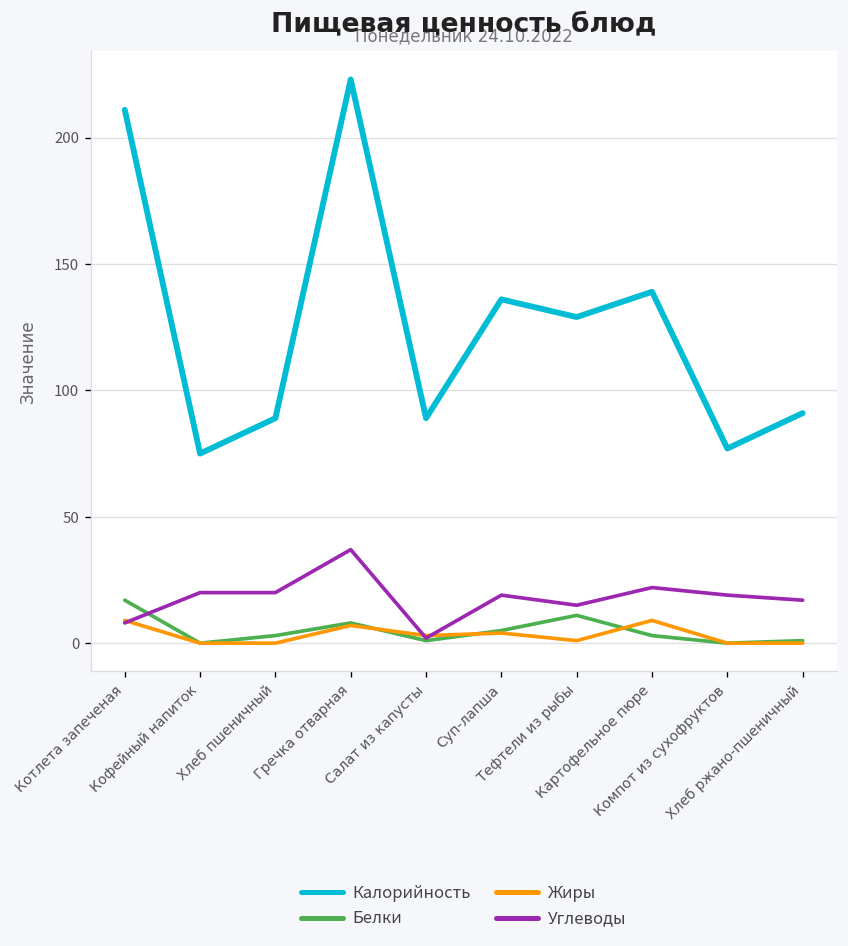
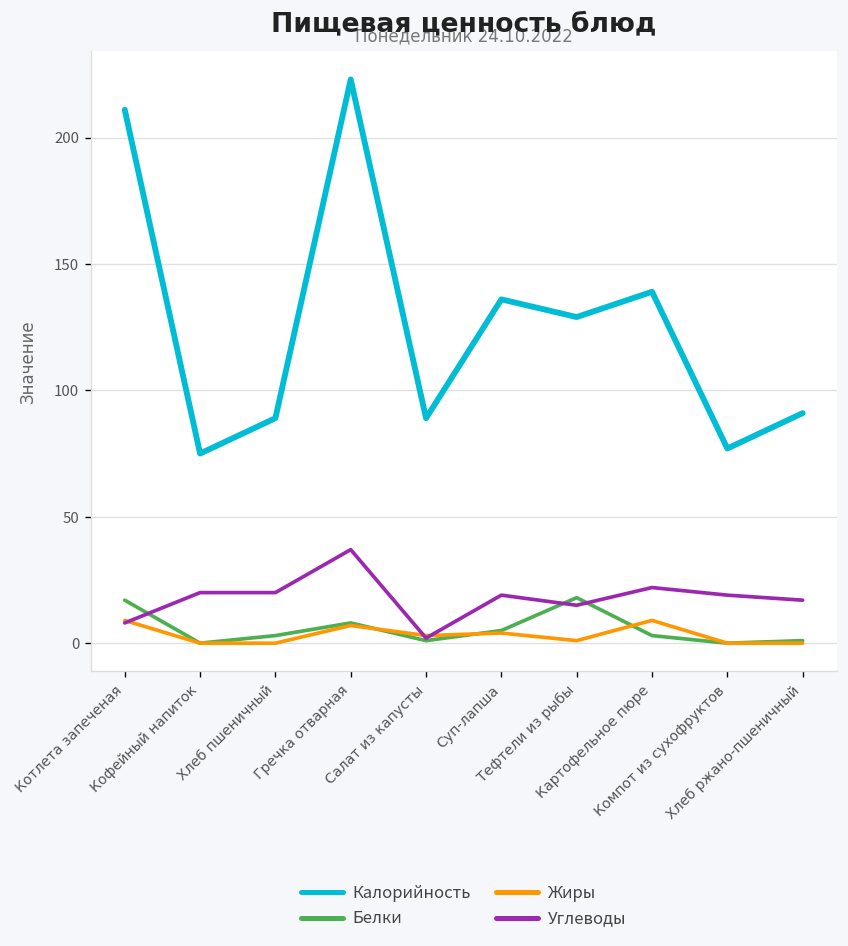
  {
    "Калорийность": {
      "Котлета запеченая": 211,
      "Кофейный напиток": 75,
      "Хлеб пшеничный": 89,
      "Гречка отварная": 223,
      "Салат из капусты": 89,
      "Суп-лапша": 136,
      "Тефтели из рыбы": 129,
      "Картофельное пюре": 139,
      "Компот из сухофруктов": 77,
      "Хлеб ржано-пшеничный": 91
    },
    "Белки": {
      "Котлета запеченая": 17,
      "Хлеб пшеничный": 3,
-     "Тефтели из рыбы": 11,
+     "Тефтели из рыбы": 18,
      "Картофельное пюре": 3
    },
    "Жиры": {
      "Хлеб пшеничный": 0,
      "Тефтели из рыбы": 1,
      "Картофельное пюре": 9
    },
    "Углеводы": {
      "Кофейный напиток": 20,
      "Хлеб пшеничный": 20,
      "Гречка отварная": 37,
      "Суп-лапша": 19,
      "Тефтели из рыбы": 15,
      "Картофельное пюре": 22,
      "Компот из сухофруктов": 19,
      "Хлеб ржано-пшеничный": 17
    }
  }
